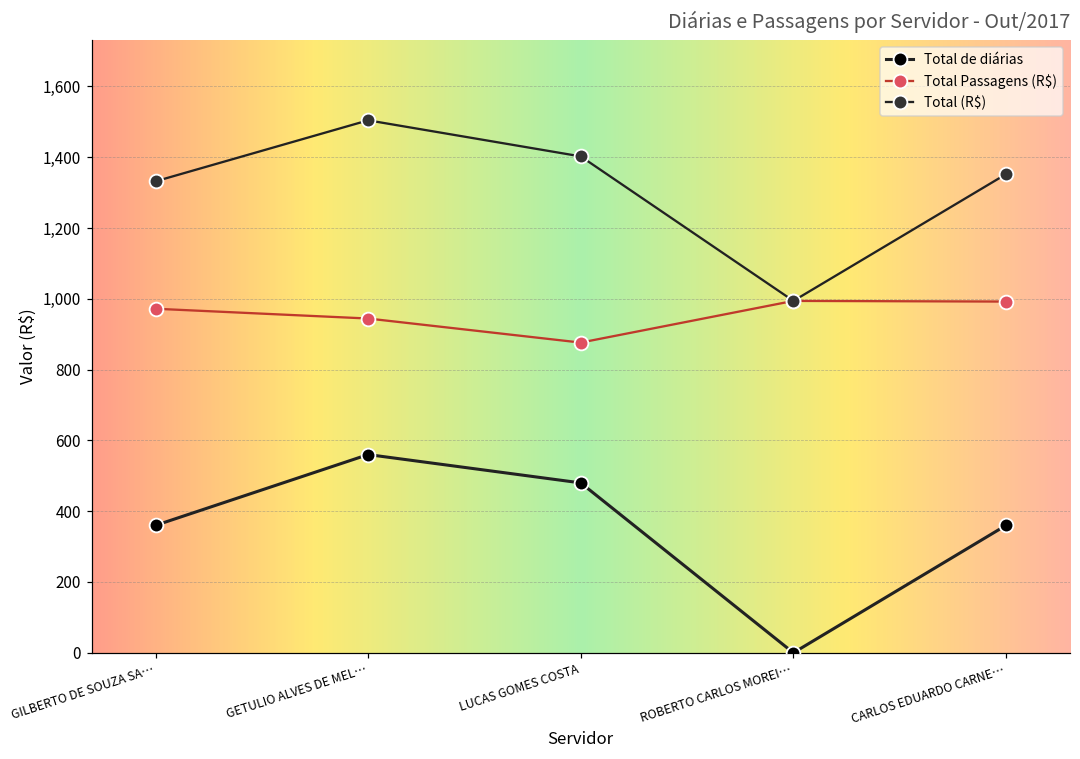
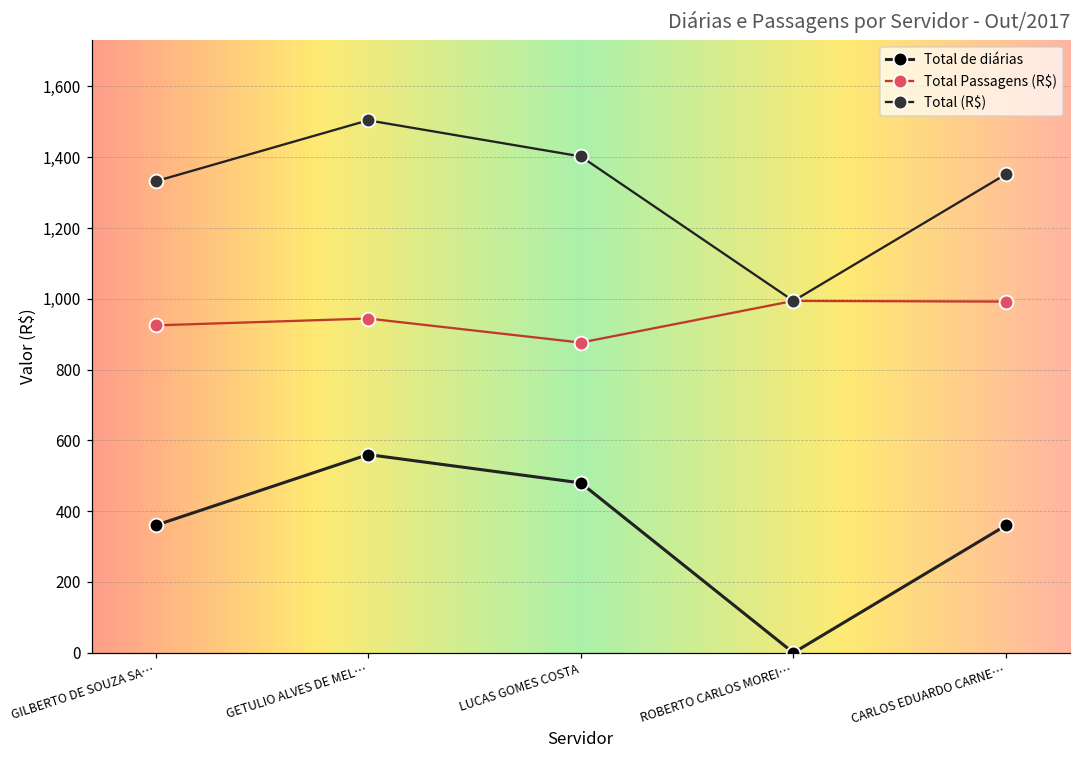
  {
    "Total Passagens (R$)": {
-     "GILBERTO DE SOUZA SA…": 970,
+     "GILBERTO DE SOUZA SA…": 930,
      "GETULIO ALVES DE MEL…": 940,
      "LUCAS GOMES COSTA": 880,
      "CARLOS EDUARDO CARNE…": 990
    }
  }
